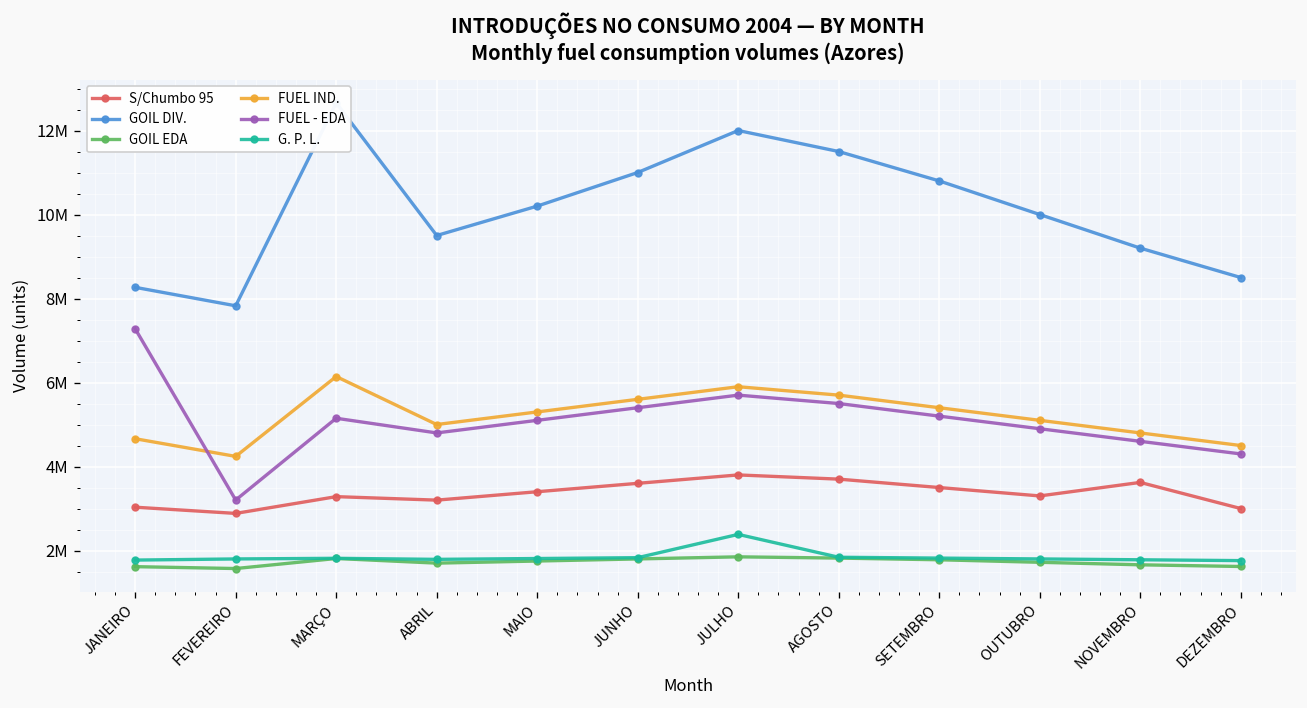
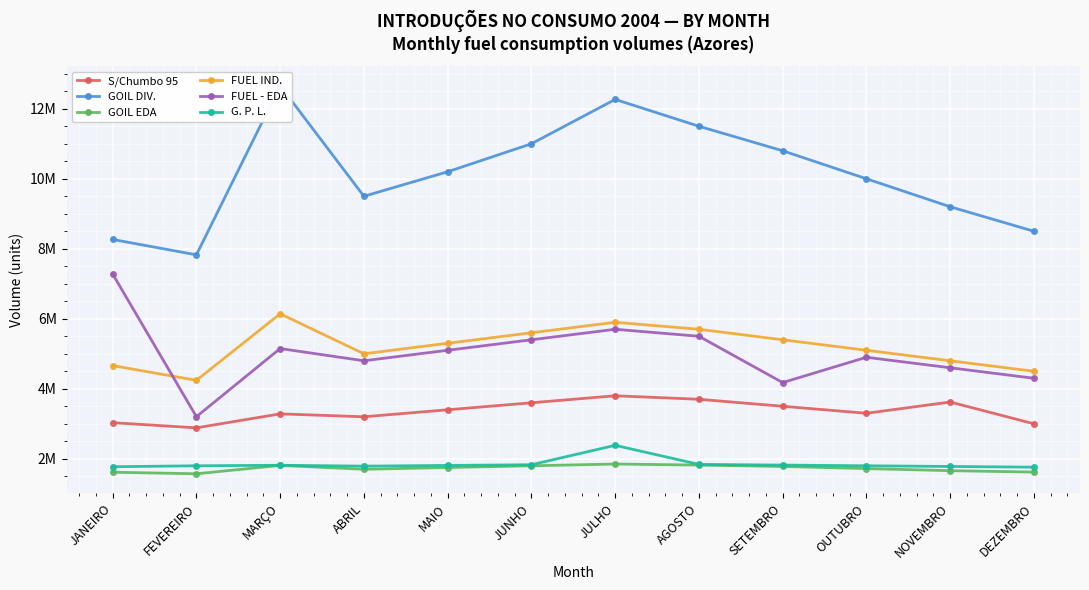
  {
    "S/Chumbo 95": {
      "JANEIRO": 3000000,
      "FEVEREIRO": 2900000,
      "MARÇO": 3300000,
      "ABRIL": 3200000,
      "MAIO": 3400000,
      "JUNHO": 3600000,
      "JULHO": 3800000,
      "AGOSTO": 3700000,
      "SETEMBRO": 3500000,
      "OUTUBRO": 3300000,
      "NOVEMBRO": 3600000,
      "DEZEMBRO": 3000000
    },
    "GOIL DIV.": {
      "JANEIRO": 8300000,
      "FEVEREIRO": 7800000,
      "ABRIL": 9500000,
      "MAIO": 10200000,
      "JUNHO": 11000000,
-     "JULHO": 12000000,
+     "JULHO": 12300000,
      "AGOSTO": 11500000,
      "SETEMBRO": 10800000,
      "OUTUBRO": 10000000,
      "NOVEMBRO": 9200000,
      "DEZEMBRO": 8500000
    },
    "GOIL EDA": {
      "JANEIRO": 1600000,
      "FEVEREIRO": 1600000,
      "ABRIL": 1700000,
      "JULHO": 1900000,
      "OUTUBRO": 1700000,
      "NOVEMBRO": 1700000,
      "DEZEMBRO": 1600000
    },
    "FUEL IND.": {
      "JANEIRO": 4700000,
      "FEVEREIRO": 4200000,
      "MARÇO": 6100000,
      "ABRIL": 5000000,
      "MAIO": 5300000,
      "JUNHO": 5600000,
      "JULHO": 5900000,
      "AGOSTO": 5700000,
      "SETEMBRO": 5400000,
      "OUTUBRO": 5100000,
      "NOVEMBRO": 4800000,
      "DEZEMBRO": 4500000
    },
    "FUEL - EDA": {
      "JANEIRO": 7300000,
      "FEVEREIRO": 3200000,
      "MARÇO": 5100000,
      "ABRIL": 4800000,
      "MAIO": 5100000,
      "JUNHO": 5400000,
      "JULHO": 5700000,
      "AGOSTO": 5500000,
-     "SETEMBRO": 5200000,
+     "SETEMBRO": 4200000,
      "OUTUBRO": 4900000,
      "NOVEMBRO": 4600000,
      "DEZEMBRO": 4300000
    },
    "G. P. L.": {
      "JANEIRO": 1800000,
      "FEVEREIRO": 1800000,
      "ABRIL": 1800000,
      "JULHO": 2400000,
      "OUTUBRO": 1800000,
      "NOVEMBRO": 1800000,
      "DEZEMBRO": 1800000
    }
  }
